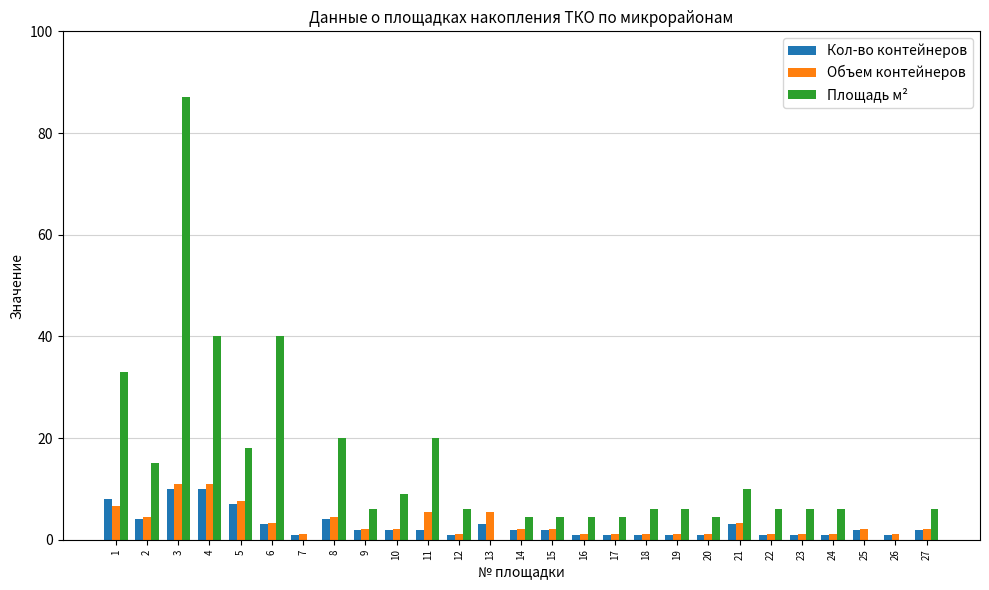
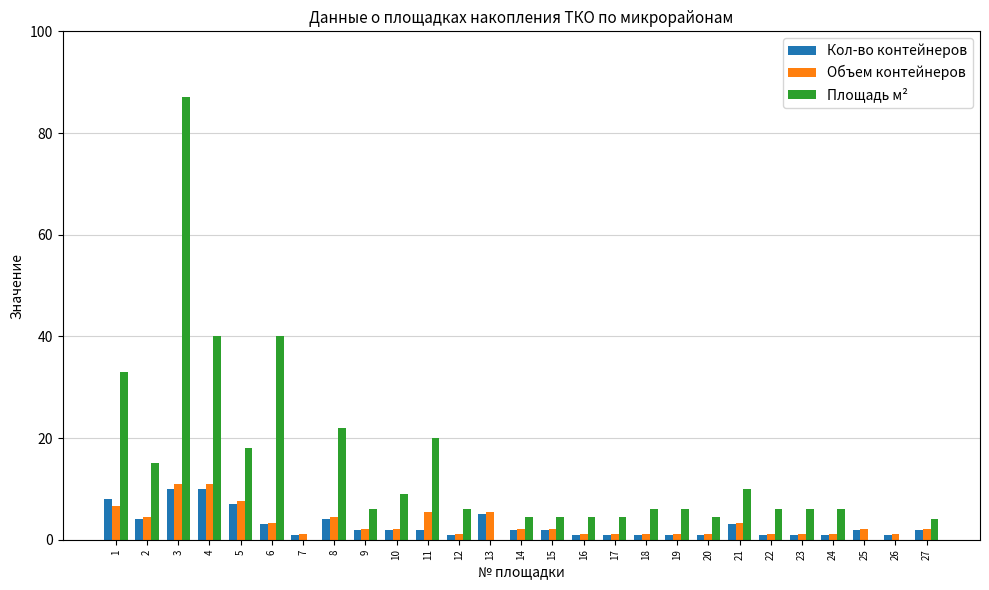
  {
    "Кол-во контейнеров": {
      "1": 8,
      "2": 4,
      "3": 10,
      "4": 10,
      "5": 7,
      "6": 3,
      "7": 1,
      "8": 4,
      "9": 2,
      "10": 2,
      "11": 2,
      "12": 1,
-     "13": 3,
+     "13": 5,
      "14": 2,
      "15": 2,
      "16": 1,
      "17": 1,
      "18": 1,
      "19": 1,
      "20": 1,
      "21": 3,
      "22": 1,
      "23": 1,
      "24": 1,
      "25": 2,
      "26": 1,
      "27": 2
    },
    "Объем контейнеров": {
      "1": 7,
      "2": 4,
      "3": 11,
      "4": 11,
      "5": 8,
      "6": 3,
      "7": 1,
      "8": 4,
      "9": 2,
      "10": 2,
      "11": 6,
      "12": 1,
      "13": 6,
      "14": 2,
      "15": 2,
      "16": 1,
      "17": 1,
      "18": 1,
      "19": 1,
      "20": 1,
      "21": 3,
      "22": 1,
      "23": 1,
      "24": 1,
      "25": 2,
      "26": 1,
      "27": 2
    },
    "Площадь м²": {
      "1": 33,
      "2": 15,
      "3": 87,
      "4": 40,
      "5": 18,
      "6": 40,
      "7": 0,
-     "8": 20,
+     "8": 22,
      "9": 6,
      "10": 9,
      "11": 20,
      "12": 6,
      "13": 0,
      "14": 5,
      "15": 5,
      "16": 5,
      "17": 5,
      "18": 6,
      "19": 6,
      "20": 5,
      "21": 10,
      "22": 6,
      "23": 6,
      "24": 6,
      "25": 0,
      "26": 0,
-     "27": 6
+     "27": 4
    }
  }
